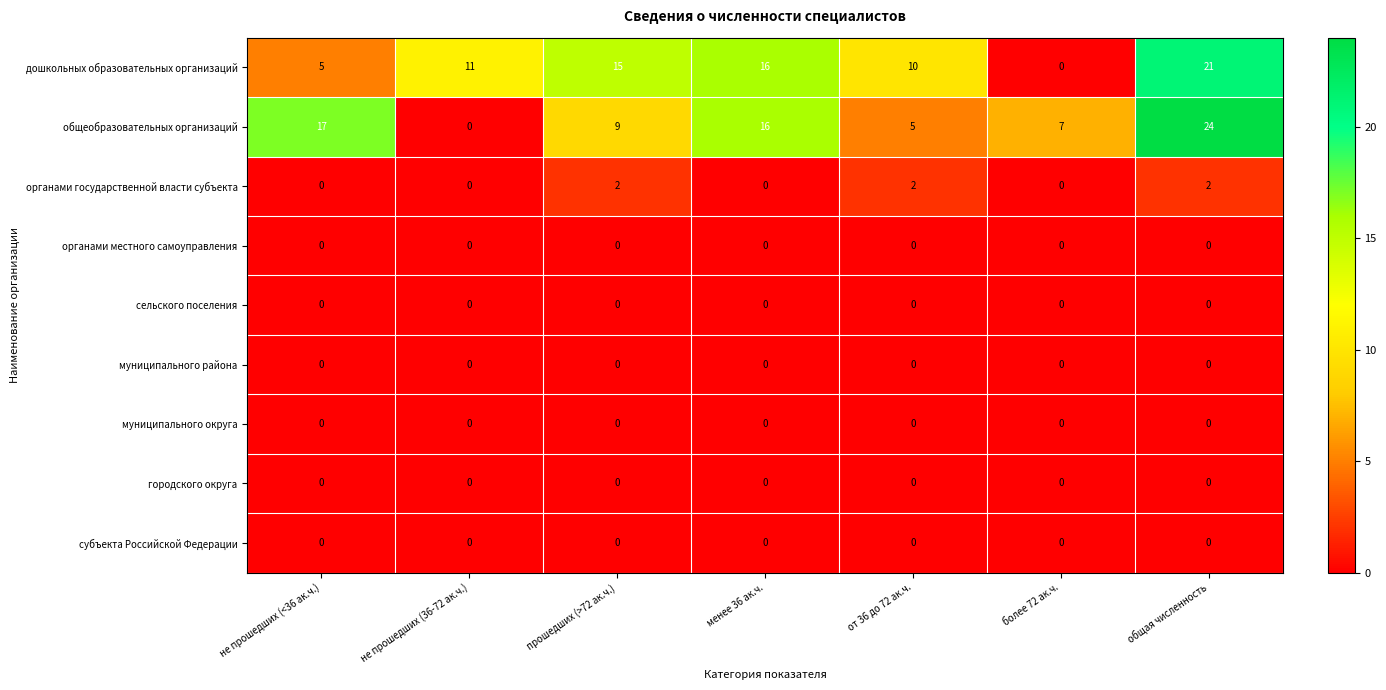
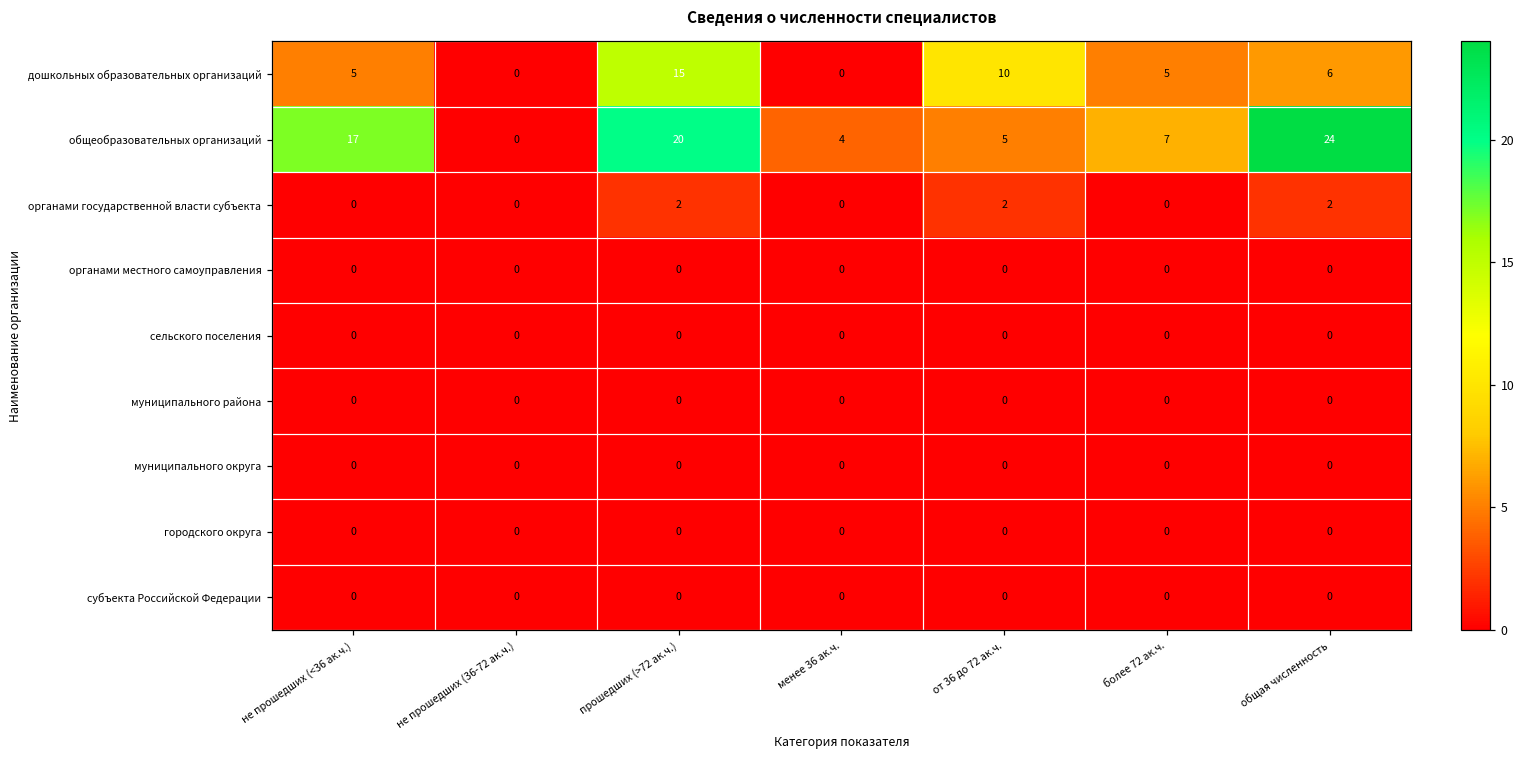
  {
    "дошкольных образовательных организаций": {
      "не прошедших (<36 ак.ч.)": 5,
-     "не прошедших (36-72 ак.ч.)": 11,
+     "не прошедших (36-72 ак.ч.)": 0,
      "прошедших (>72 ак.ч.)": 15,
-     "менее 36 ак.ч.": 16,
+     "менее 36 ак.ч.": 0,
      "от 36 до 72 ак.ч.": 10,
-     "более 72 ак.ч.": 0,
-     "общая численность": 21
+     "более 72 ак.ч.": 5,
+     "общая численность": 6
    },
    "общеобразовательных организаций": {
      "не прошедших (<36 ак.ч.)": 17,
      "не прошедших (36-72 ак.ч.)": 0,
-     "прошедших (>72 ак.ч.)": 9,
-     "менее 36 ак.ч.": 16,
+     "прошедших (>72 ак.ч.)": 20,
+     "менее 36 ак.ч.": 4,
      "от 36 до 72 ак.ч.": 5,
      "более 72 ак.ч.": 7,
      "общая численность": 24
    },
    "органами государственной власти субъекта": {
      "не прошедших (<36 ак.ч.)": 0,
      "не прошедших (36-72 ак.ч.)": 0,
      "прошедших (>72 ак.ч.)": 2,
      "менее 36 ак.ч.": 0,
      "от 36 до 72 ак.ч.": 2,
      "более 72 ак.ч.": 0,
      "общая численность": 2
    },
    "органами местного самоуправления": {
      "не прошедших (<36 ак.ч.)": 0,
      "не прошедших (36-72 ак.ч.)": 0,
      "прошедших (>72 ак.ч.)": 0,
      "менее 36 ак.ч.": 0,
      "от 36 до 72 ак.ч.": 0,
      "более 72 ак.ч.": 0,
      "общая численность": 0
    },
    "сельского поселения": {
      "не прошедших (<36 ак.ч.)": 0,
      "не прошедших (36-72 ак.ч.)": 0,
      "прошедших (>72 ак.ч.)": 0,
      "менее 36 ак.ч.": 0,
      "от 36 до 72 ак.ч.": 0,
      "более 72 ак.ч.": 0,
      "общая численность": 0
    },
    "муниципального района": {
      "не прошедших (<36 ак.ч.)": 0,
      "не прошедших (36-72 ак.ч.)": 0,
      "прошедших (>72 ак.ч.)": 0,
      "менее 36 ак.ч.": 0,
      "от 36 до 72 ак.ч.": 0,
      "более 72 ак.ч.": 0,
      "общая численность": 0
    },
    "муниципального округа": {
      "не прошедших (<36 ак.ч.)": 0,
      "не прошедших (36-72 ак.ч.)": 0,
      "прошедших (>72 ак.ч.)": 0,
      "менее 36 ак.ч.": 0,
      "от 36 до 72 ак.ч.": 0,
      "более 72 ак.ч.": 0,
      "общая численность": 0
    },
    "городского округа": {
      "не прошедших (<36 ак.ч.)": 0,
      "не прошедших (36-72 ак.ч.)": 0,
      "прошедших (>72 ак.ч.)": 0,
      "менее 36 ак.ч.": 0,
      "от 36 до 72 ак.ч.": 0,
      "более 72 ак.ч.": 0,
      "общая численность": 0
    },
    "субъекта Российской Федерации": {
      "не прошедших (<36 ак.ч.)": 0,
      "не прошедших (36-72 ак.ч.)": 0,
      "прошедших (>72 ак.ч.)": 0,
      "менее 36 ак.ч.": 0,
      "от 36 до 72 ак.ч.": 0,
      "более 72 ак.ч.": 0,
      "общая численность": 0
    }
  }
